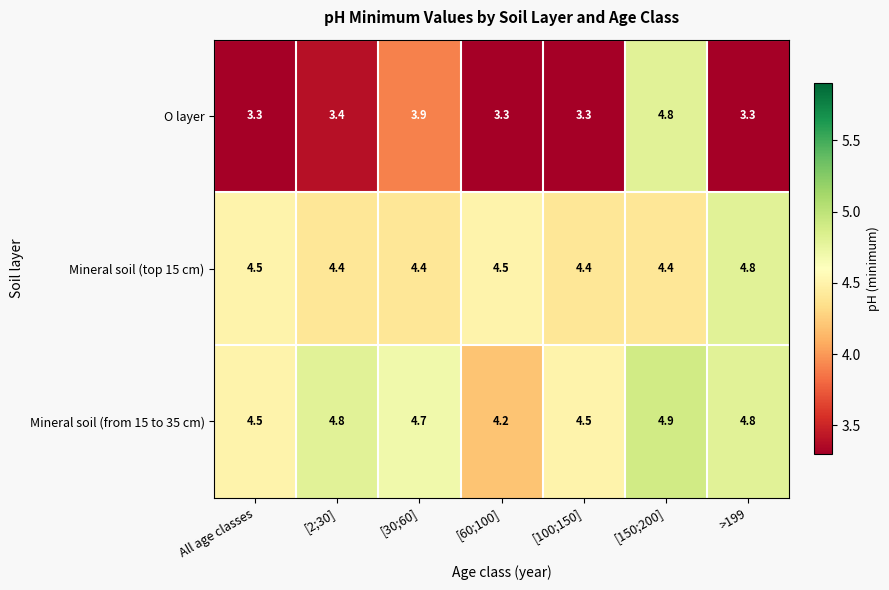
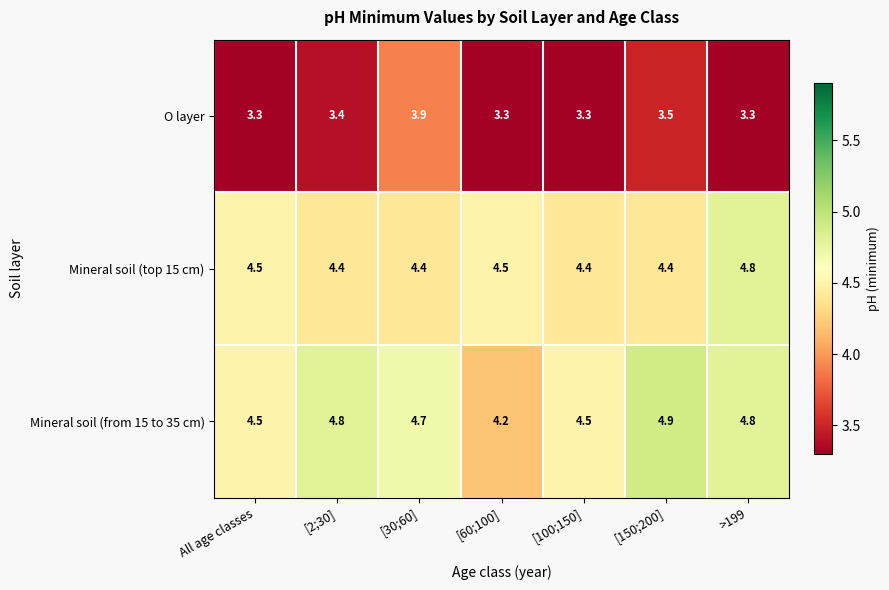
  {
    "O layer": {
      "All age classes": 3.3,
      "[2;30]": 3.4,
      "[30;60]": 3.9,
      "[60;100]": 3.3,
      "[100;150]": 3.3,
-     "[150;200]": 4.8,
+     "[150;200]": 3.5,
      ">199": 3.3
    },
    "Mineral soil (top 15 cm)": {
      "All age classes": 4.5,
      "[2;30]": 4.4,
      "[30;60]": 4.4,
      "[60;100]": 4.5,
      "[100;150]": 4.4,
      "[150;200]": 4.4,
      ">199": 4.8
    },
    "Mineral soil (from 15 to 35 cm)": {
      "All age classes": 4.5,
      "[2;30]": 4.8,
      "[30;60]": 4.7,
      "[60;100]": 4.2,
      "[100;150]": 4.5,
      "[150;200]": 4.9,
      ">199": 4.8
    }
  }
